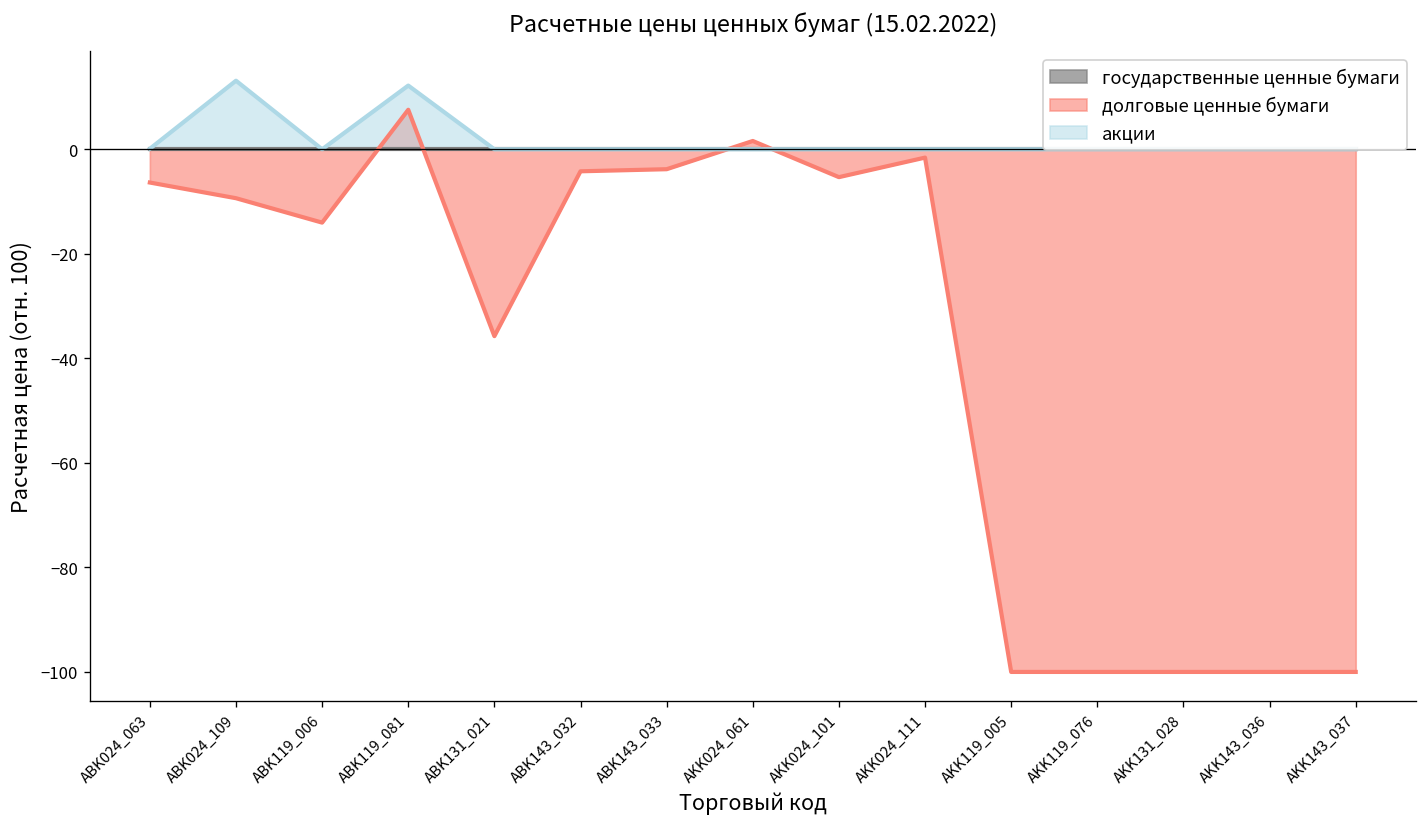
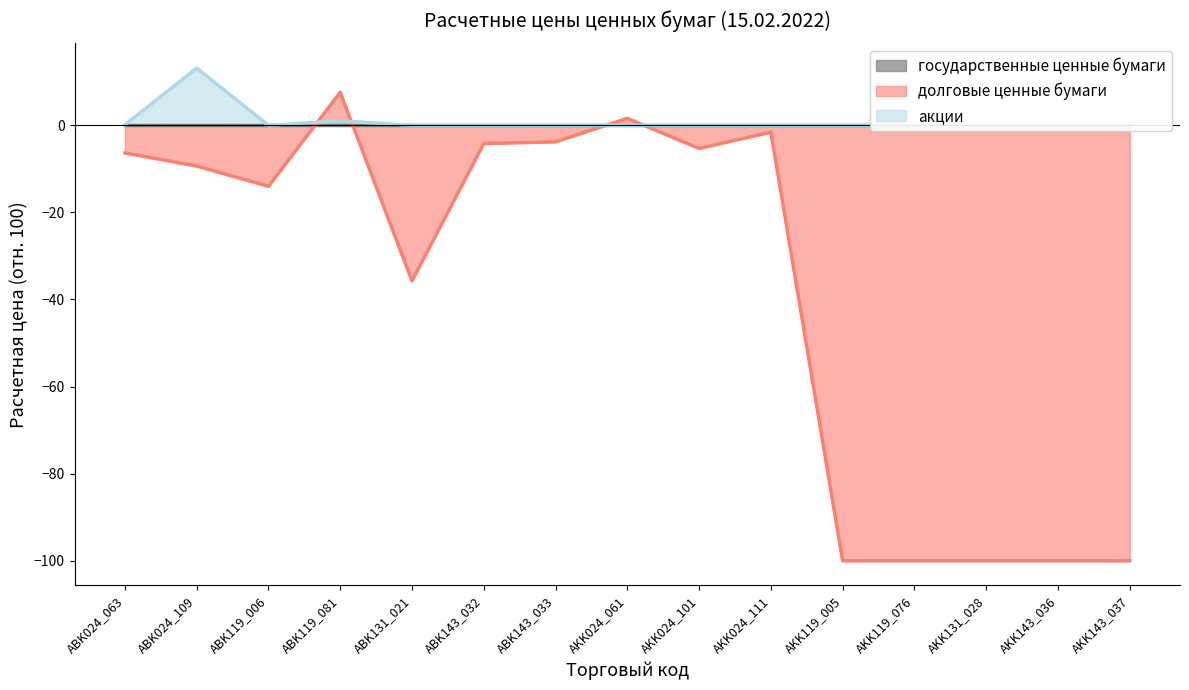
  {
    "государственные ценные бумаги": {
      "ABK119_081": 0
    },
    "акции": {
      "ABK024_109": 13,
-     "ABK119_081": 12
+     "ABK119_081": 1
    }
  }
